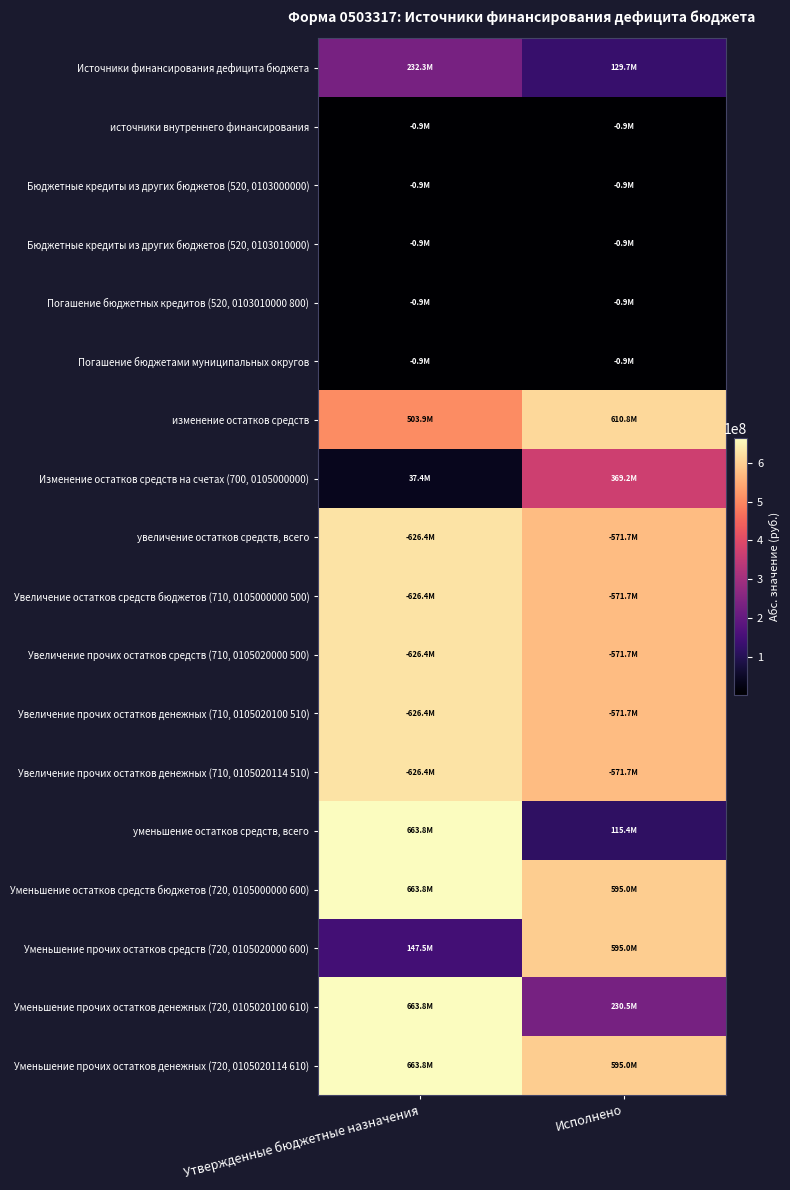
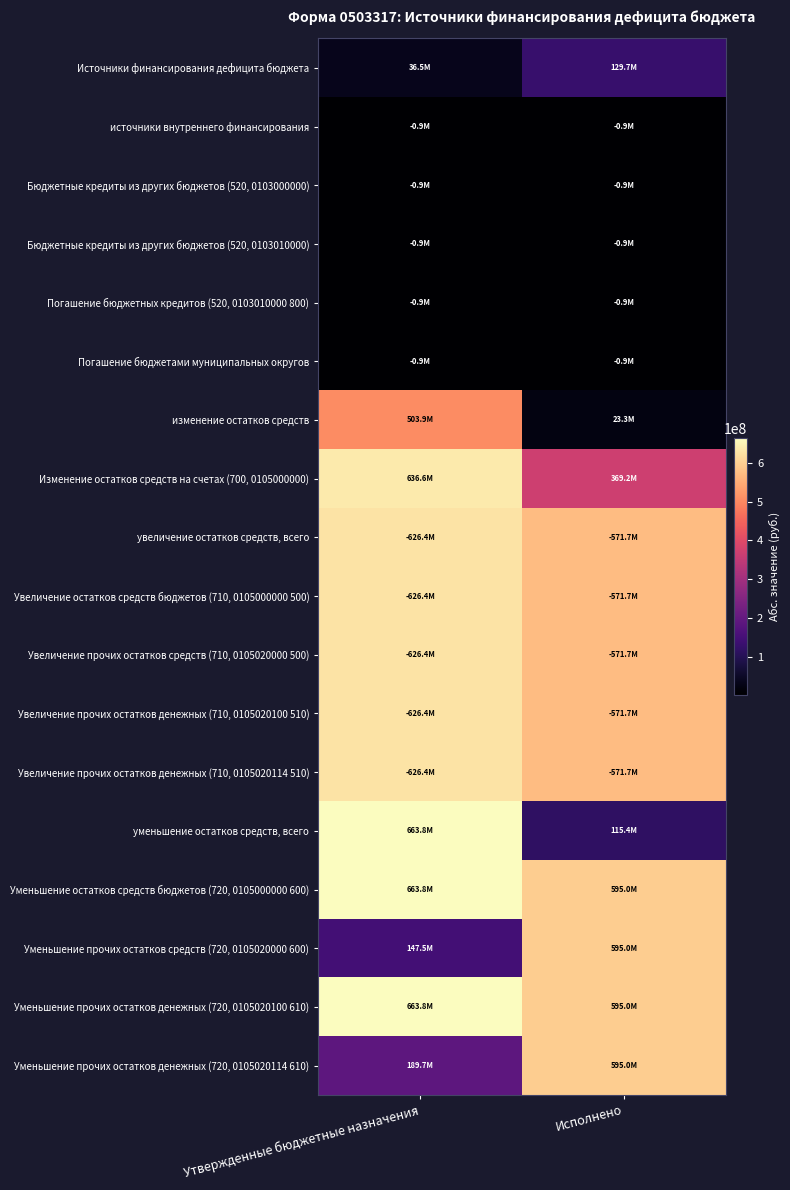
  {
    "Источники финансирования дефицита бюджета": {
-     "Утвержденные бюджетные назначения": "232.3M",
+     "Утвержденные бюджетные назначения": "36.5M",
      "Исполнено": "129.7M"
    },
    "источники внутреннего финансирования": {
      "Утвержденные бюджетные назначения": "-0.9M",
      "Исполнено": "-0.9M"
    },
    "Бюджетные кредиты из других бюджетов (520, 0103000000)": {
      "Утвержденные бюджетные назначения": "-0.9M",
      "Исполнено": "-0.9M"
    },
    "Бюджетные кредиты из других бюджетов (520, 0103010000)": {
      "Утвержденные бюджетные назначения": "-0.9M",
      "Исполнено": "-0.9M"
    },
    "Погашение бюджетных кредитов (520, 0103010000 800)": {
      "Утвержденные бюджетные назначения": "-0.9M",
      "Исполнено": "-0.9M"
    },
    "Погашение бюджетами муниципальных округов": {
      "Утвержденные бюджетные назначения": "-0.9M",
      "Исполнено": "-0.9M"
    },
    "изменение остатков средств": {
      "Утвержденные бюджетные назначения": "503.9M",
-     "Исполнено": "610.8M"
+     "Исполнено": "23.3M"
    },
    "Изменение остатков средств на счетах (700, 0105000000)": {
-     "Утвержденные бюджетные назначения": "37.4M",
+     "Утвержденные бюджетные назначения": "636.6M",
      "Исполнено": "369.2M"
    },
    "увеличение остатков средств, всего": {
      "Утвержденные бюджетные назначения": "-626.4M",
      "Исполнено": "-571.7M"
    },
    "Увеличение остатков средств бюджетов (710, 0105000000 500)": {
      "Утвержденные бюджетные назначения": "-626.4M",
      "Исполнено": "-571.7M"
    },
    "Увеличение прочих остатков средств (710, 0105020000 500)": {
      "Утвержденные бюджетные назначения": "-626.4M",
      "Исполнено": "-571.7M"
    },
    "Увеличение прочих остатков денежных (710, 0105020100 510)": {
      "Утвержденные бюджетные назначения": "-626.4M",
      "Исполнено": "-571.7M"
    },
    "Увеличение прочих остатков денежных (710, 0105020114 510)": {
      "Утвержденные бюджетные назначения": "-626.4M",
      "Исполнено": "-571.7M"
    },
    "уменьшение остатков средств, всего": {
      "Утвержденные бюджетные назначения": "663.8M",
      "Исполнено": "115.4M"
    },
    "Уменьшение остатков средств бюджетов (720, 0105000000 600)": {
      "Утвержденные бюджетные назначения": "663.8M",
      "Исполнено": "595.0M"
    },
    "Уменьшение прочих остатков средств (720, 0105020000 600)": {
      "Утвержденные бюджетные назначения": "147.5M",
      "Исполнено": "595.0M"
    },
    "Уменьшение прочих остатков денежных (720, 0105020100 610)": {
      "Утвержденные бюджетные назначения": "663.8M",
-     "Исполнено": "230.5M"
+     "Исполнено": "595.0M"
    },
    "Уменьшение прочих остатков денежных (720, 0105020114 610)": {
-     "Утвержденные бюджетные назначения": "663.8M",
+     "Утвержденные бюджетные назначения": "189.7M",
      "Исполнено": "595.0M"
    }
  }
